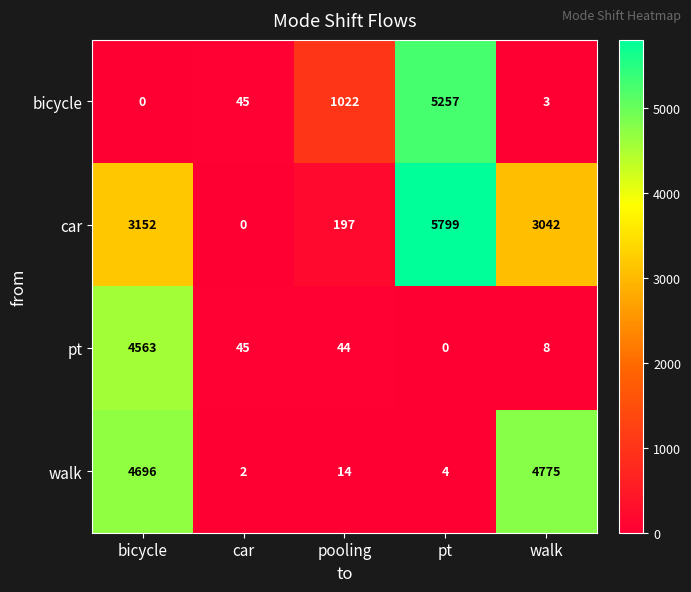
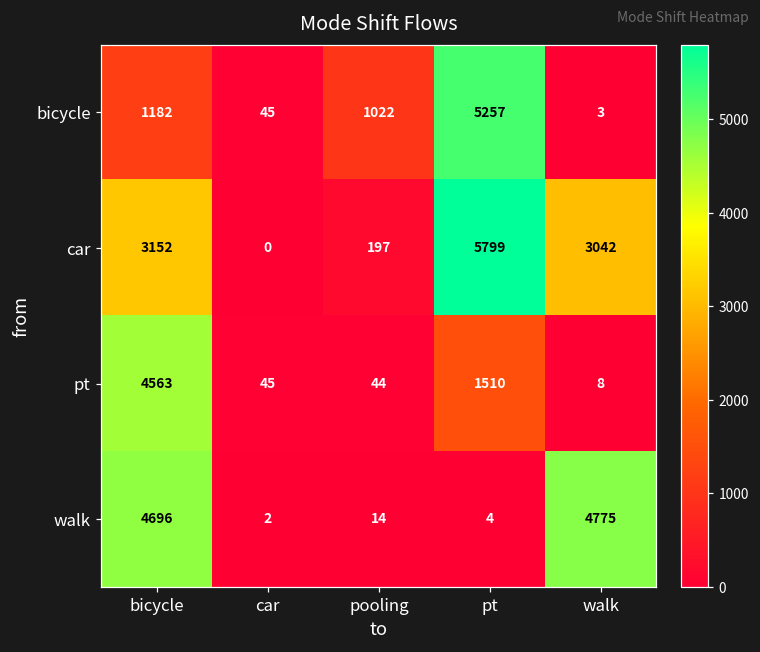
  {
    "bicycle": {
-     "bicycle": 0,
+     "bicycle": 1182,
      "car": 45,
      "pooling": 1022,
      "pt": 5257,
      "walk": 3
    },
    "car": {
      "bicycle": 3152,
      "car": 0,
      "pooling": 197,
      "pt": 5799,
      "walk": 3042
    },
    "pt": {
      "bicycle": 4563,
      "car": 45,
      "pooling": 44,
-     "pt": 0,
+     "pt": 1510,
      "walk": 8
    },
    "walk": {
      "bicycle": 4696,
      "car": 2,
      "pooling": 14,
      "pt": 4,
      "walk": 4775
    }
  }
